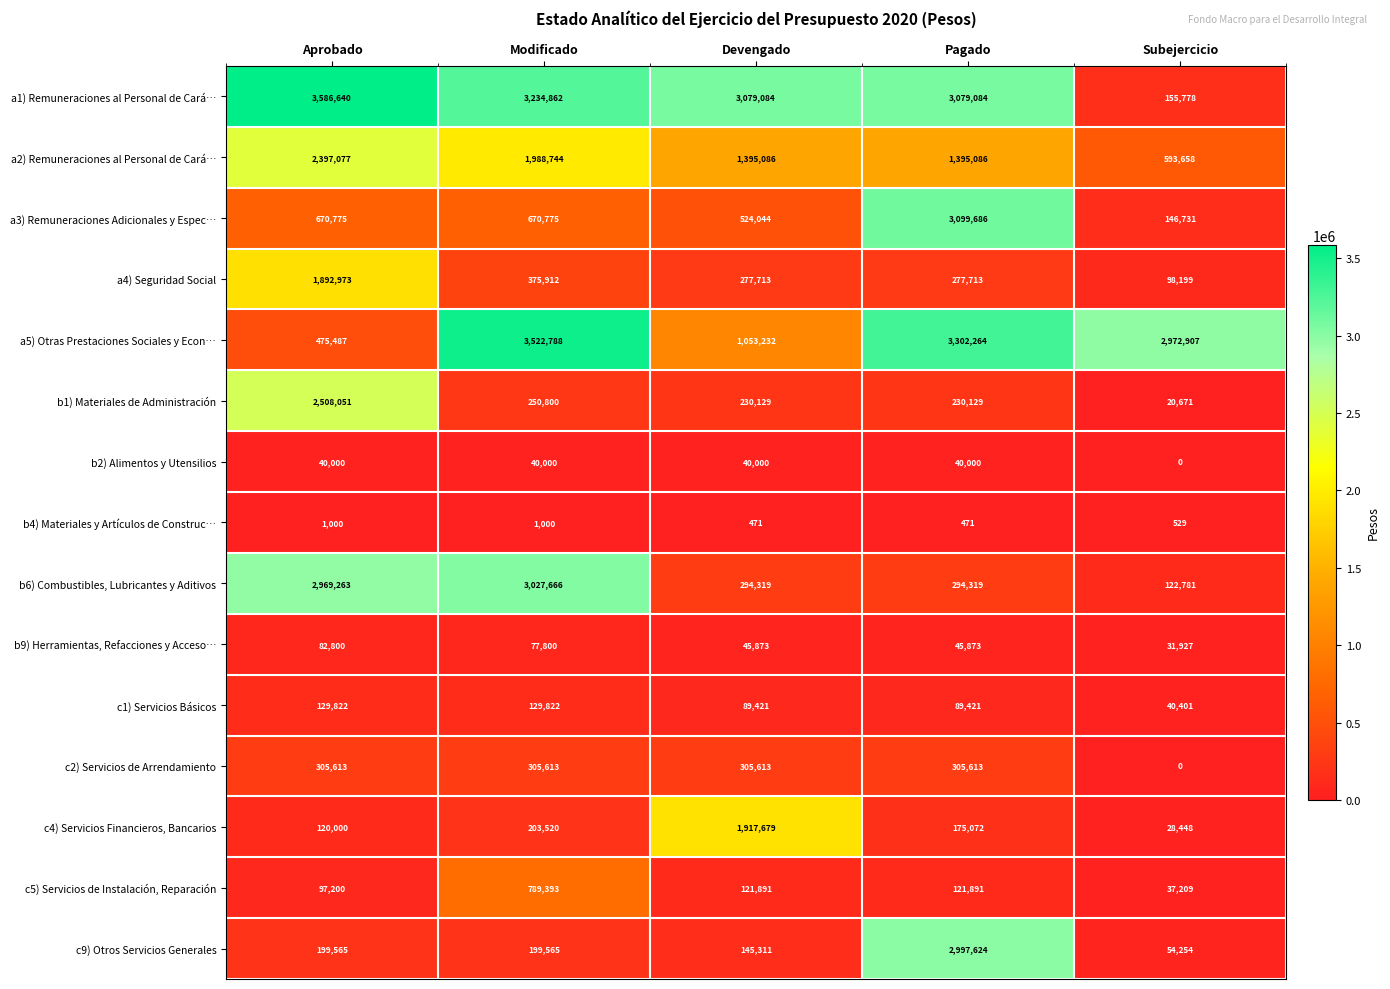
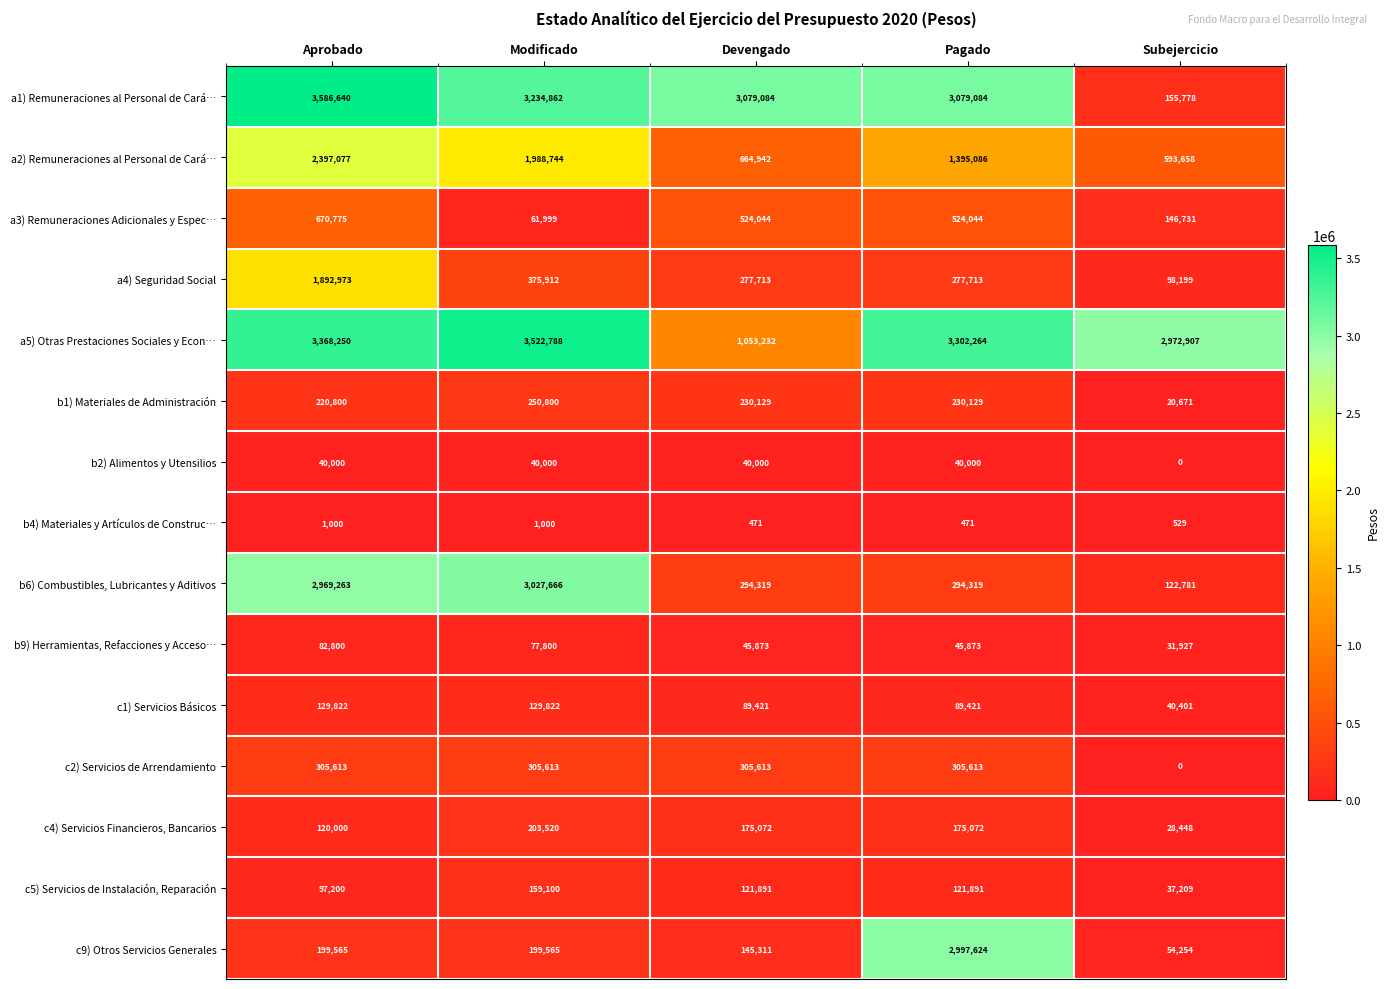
  {
    "a1) Remuneraciones al Personal de Cará…": {
      "Aprobado": "3,586,640",
      "Modificado": "3,234,862",
      "Devengado": "3,079,084",
      "Pagado": "3,079,084",
      "Subejercicio": "155,778"
    },
    "a2) Remuneraciones al Personal de Cará…": {
      "Aprobado": "2,397,077",
      "Modificado": "1,988,744",
-     "Devengado": "1,395,086",
+     "Devengado": "664,942",
      "Pagado": "1,395,086",
      "Subejercicio": "593,658"
    },
    "a3) Remuneraciones Adicionales y Espec…": {
      "Aprobado": "670,775",
-     "Modificado": "670,775",
+     "Modificado": "61,999",
      "Devengado": "524,044",
-     "Pagado": "3,099,686",
+     "Pagado": "524,044",
      "Subejercicio": "146,731"
    },
    "a4) Seguridad Social": {
      "Aprobado": "1,892,973",
      "Modificado": "375,912",
      "Devengado": "277,713",
      "Pagado": "277,713",
      "Subejercicio": "98,199"
    },
    "a5) Otras Prestaciones Sociales y Econ…": {
-     "Aprobado": "475,487",
+     "Aprobado": "3,368,250",
      "Modificado": "3,522,788",
      "Devengado": "1,053,232",
      "Pagado": "3,302,264",
      "Subejercicio": "2,972,907"
    },
    "b1) Materiales de Administración": {
-     "Aprobado": "2,508,051",
+     "Aprobado": "220,800",
      "Modificado": "250,800",
      "Devengado": "230,129",
      "Pagado": "230,129",
      "Subejercicio": "20,671"
    },
    "b2) Alimentos y Utensilios": {
      "Aprobado": "40,000",
      "Modificado": "40,000",
      "Devengado": "40,000",
      "Pagado": "40,000",
      "Subejercicio": "0"
    },
    "b4) Materiales y Artículos de Construc…": {
      "Aprobado": "1,000",
      "Modificado": "1,000",
      "Devengado": "471",
      "Pagado": "471",
      "Subejercicio": "529"
    },
    "b6) Combustibles, Lubricantes y Aditivos": {
      "Aprobado": "2,969,263",
      "Modificado": "3,027,666",
      "Devengado": "294,319",
      "Pagado": "294,319",
      "Subejercicio": "122,781"
    },
    "b9) Herramientas, Refacciones y Acceso…": {
      "Aprobado": "82,800",
      "Modificado": "77,800",
      "Devengado": "45,873",
      "Pagado": "45,873",
      "Subejercicio": "31,927"
    },
    "c1) Servicios Básicos": {
      "Aprobado": "129,822",
      "Modificado": "129,822",
      "Devengado": "89,421",
      "Pagado": "89,421",
      "Subejercicio": "40,401"
    },
    "c2) Servicios de Arrendamiento": {
      "Aprobado": "305,613",
      "Modificado": "305,613",
      "Devengado": "305,613",
      "Pagado": "305,613",
      "Subejercicio": "0"
    },
    "c4) Servicios Financieros, Bancarios": {
      "Aprobado": "120,000",
      "Modificado": "203,520",
-     "Devengado": "1,917,679",
+     "Devengado": "175,072",
      "Pagado": "175,072",
      "Subejercicio": "28,448"
    },
    "c5) Servicios de Instalación, Reparación": {
      "Aprobado": "97,200",
-     "Modificado": "789,393",
+     "Modificado": "159,100",
      "Devengado": "121,891",
      "Pagado": "121,891",
      "Subejercicio": "37,209"
    },
    "c9) Otros Servicios Generales": {
      "Aprobado": "199,565",
      "Modificado": "199,565",
      "Devengado": "145,311",
      "Pagado": "2,997,624",
      "Subejercicio": "54,254"
    }
  }
